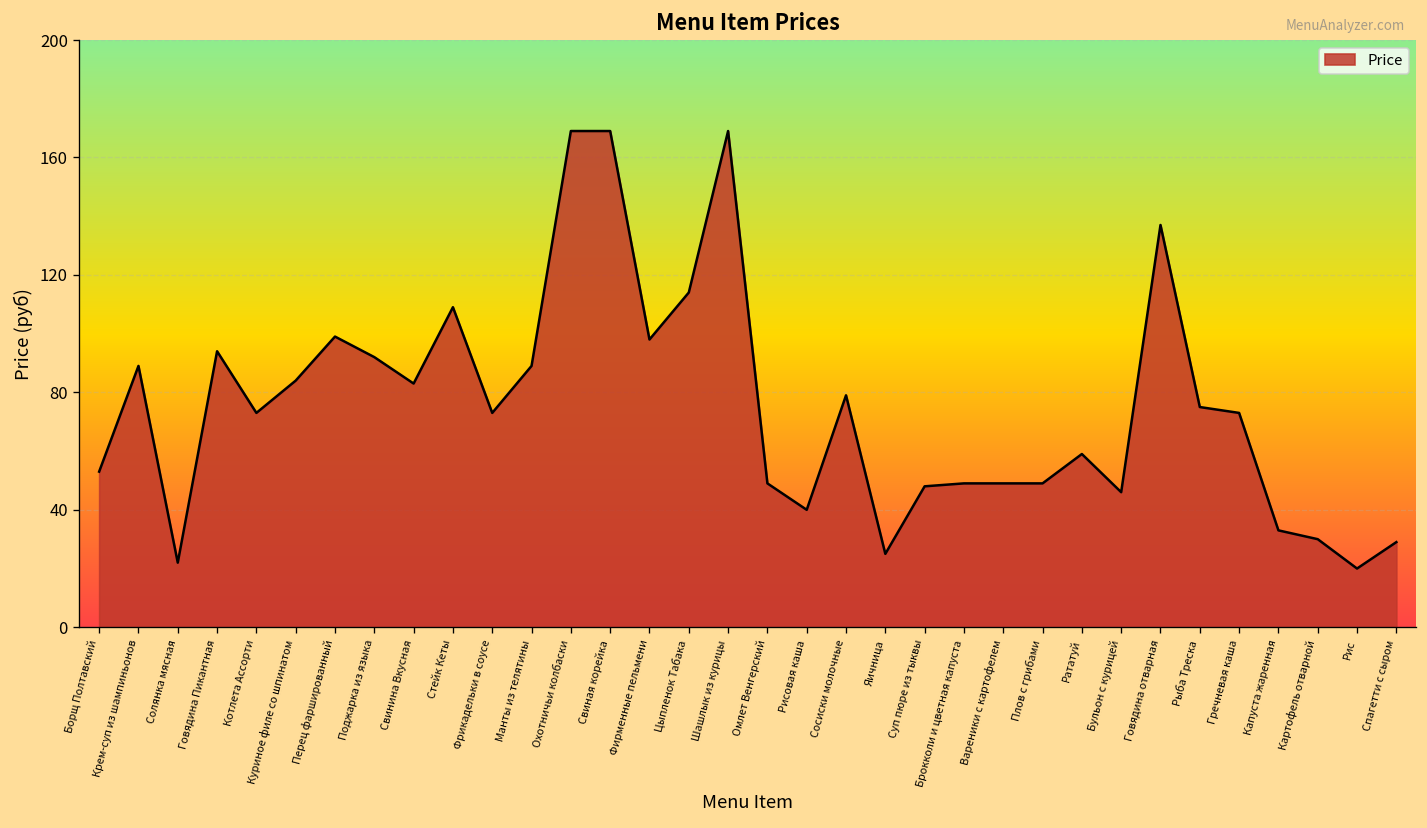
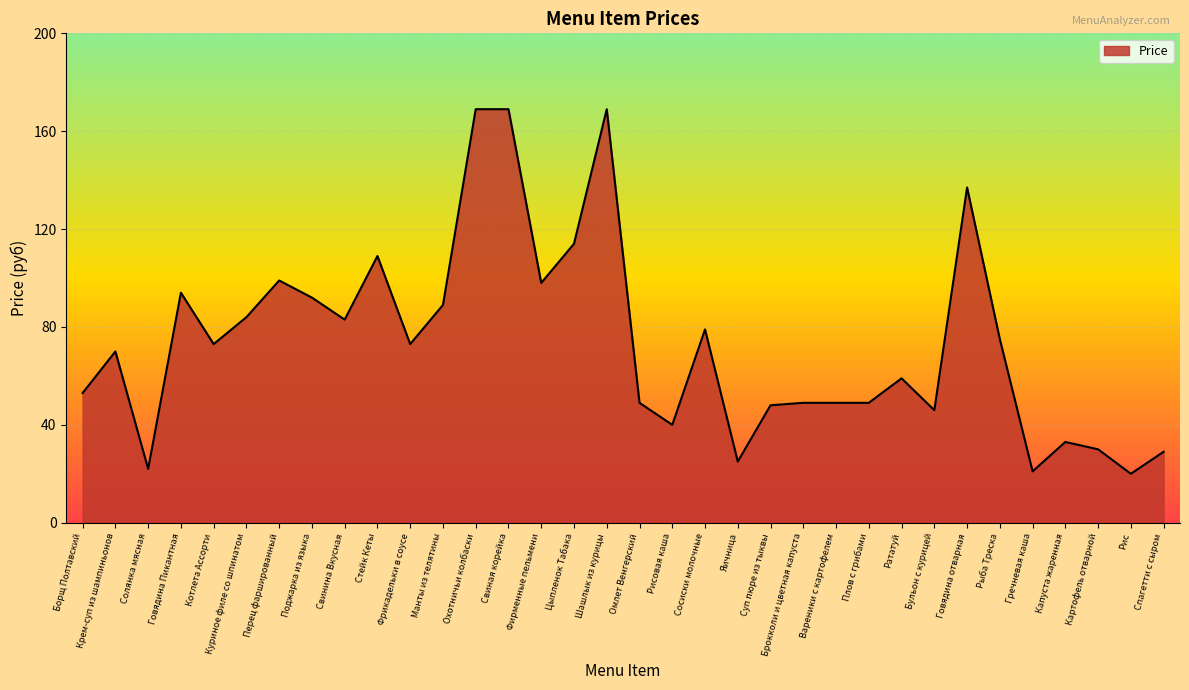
  {
    "Борщ Полтавский": 53,
-   "Крем-суп из шампиньонов": 89,
+   "Крем-суп из шампиньонов": 70,
    "Солянка мясная": 22,
    "Говядина Пикантная": 94,
    "Котлета Ассорти": 73,
    "Куриное филе со шпинатом": 84,
    "Перец фаршированный": 99,
    "Поджарка из языка": 92,
    "Свинина Вкусная": 83,
    "Стейк Кеты": 109,
    "Фрикадельки в соусе": 73,
    "Манты из телятины": 89,
    "Охотничьи колбаски": 169,
    "Свиная корейка": 169,
    "Фирменные пельмени": 98,
    "Цыпленок Табака": 114,
    "Шашлык из курицы": 169,
    "Омлет Венгерский": 49,
    "Рисовая каша": 40,
    "Сосиски молочные": 79,
    "Яичница": 25,
    "Суп пюре из тыквы": 48,
    "Брокколи и цветная капуста": 49,
    "Вареники с картофелем": 49,
    "Плов с грибами": 49,
    "Рататуй": 59,
    "Бульон с курицей": 46,
    "Говядина отварная": 137,
    "Рыба Треска": 75,
-   "Гречневая каша": 73,
+   "Гречневая каша": 21,
    "Капуста жаренная": 33,
    "Картофель отварной": 30,
    "Рис": 20,
    "Спагетти с сыром": 29
  }
